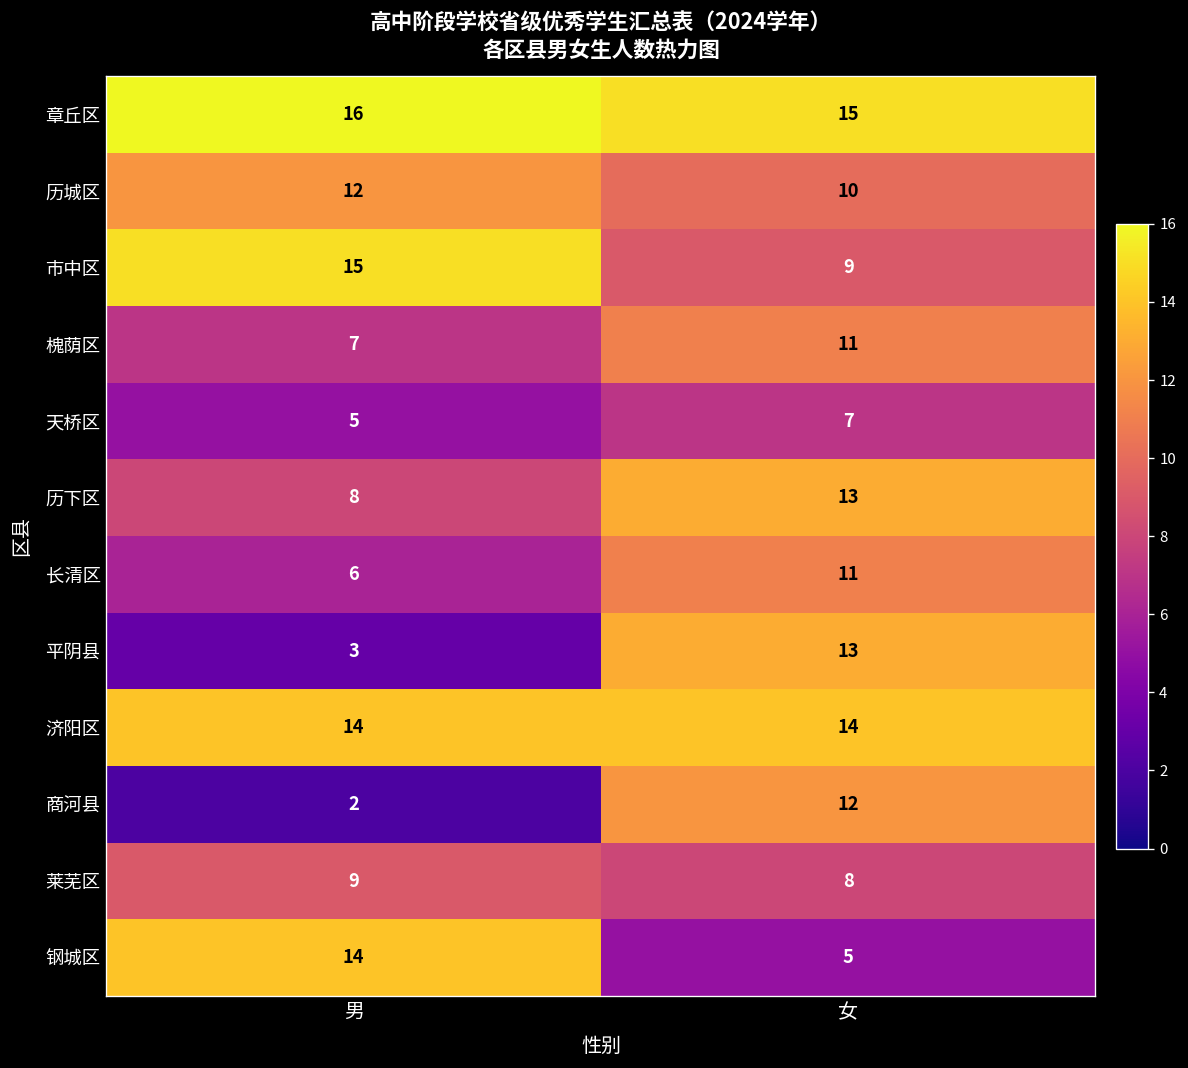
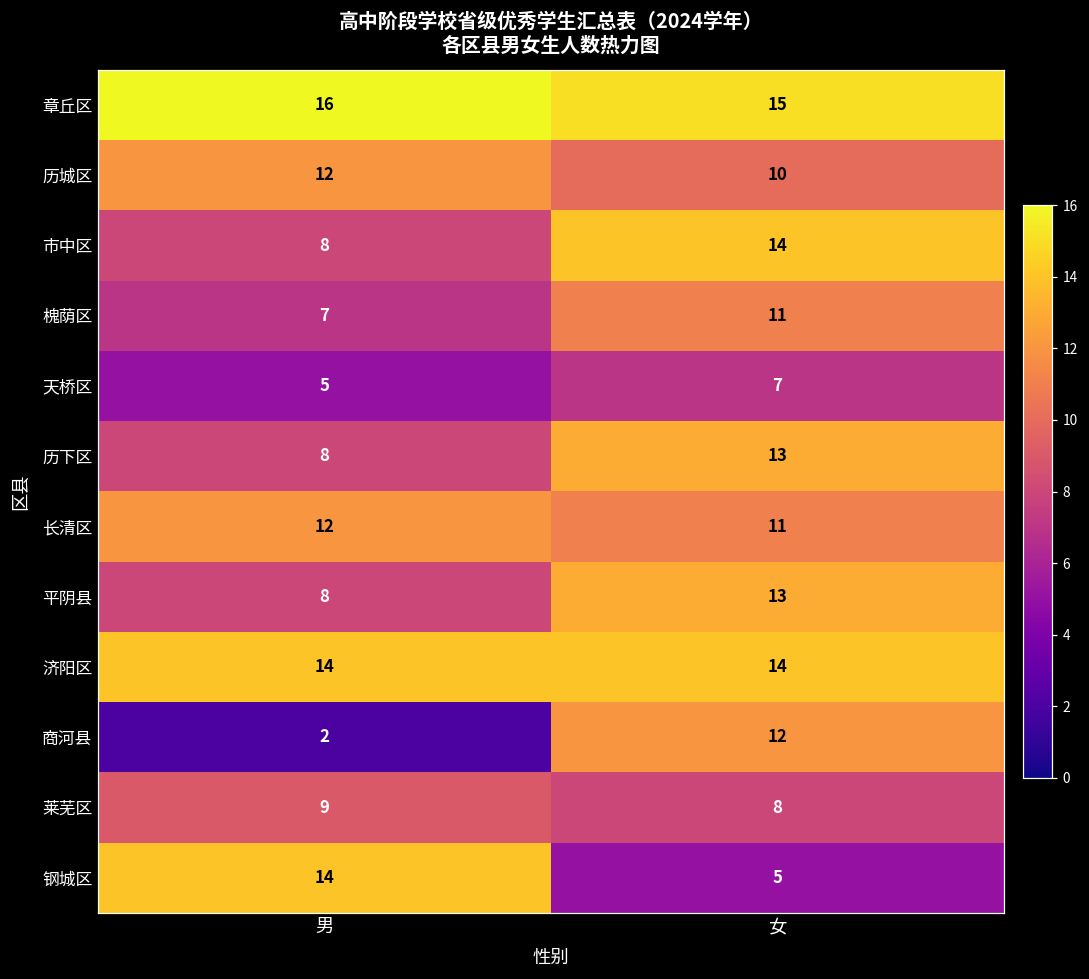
  {
    "章丘区": {
      "男": 16,
      "女": 15
    },
    "历城区": {
      "男": 12,
      "女": 10
    },
    "市中区": {
-     "男": 15,
-     "女": 9
+     "男": 8,
+     "女": 14
    },
    "槐荫区": {
      "男": 7,
      "女": 11
    },
    "天桥区": {
      "男": 5,
      "女": 7
    },
    "历下区": {
      "男": 8,
      "女": 13
    },
    "长清区": {
-     "男": 6,
+     "男": 12,
      "女": 11
    },
    "平阴县": {
-     "男": 3,
+     "男": 8,
      "女": 13
    },
    "济阳区": {
      "男": 14,
      "女": 14
    },
    "商河县": {
      "男": 2,
      "女": 12
    },
    "莱芜区": {
      "男": 9,
      "女": 8
    },
    "钢城区": {
      "男": 14,
      "女": 5
    }
  }
